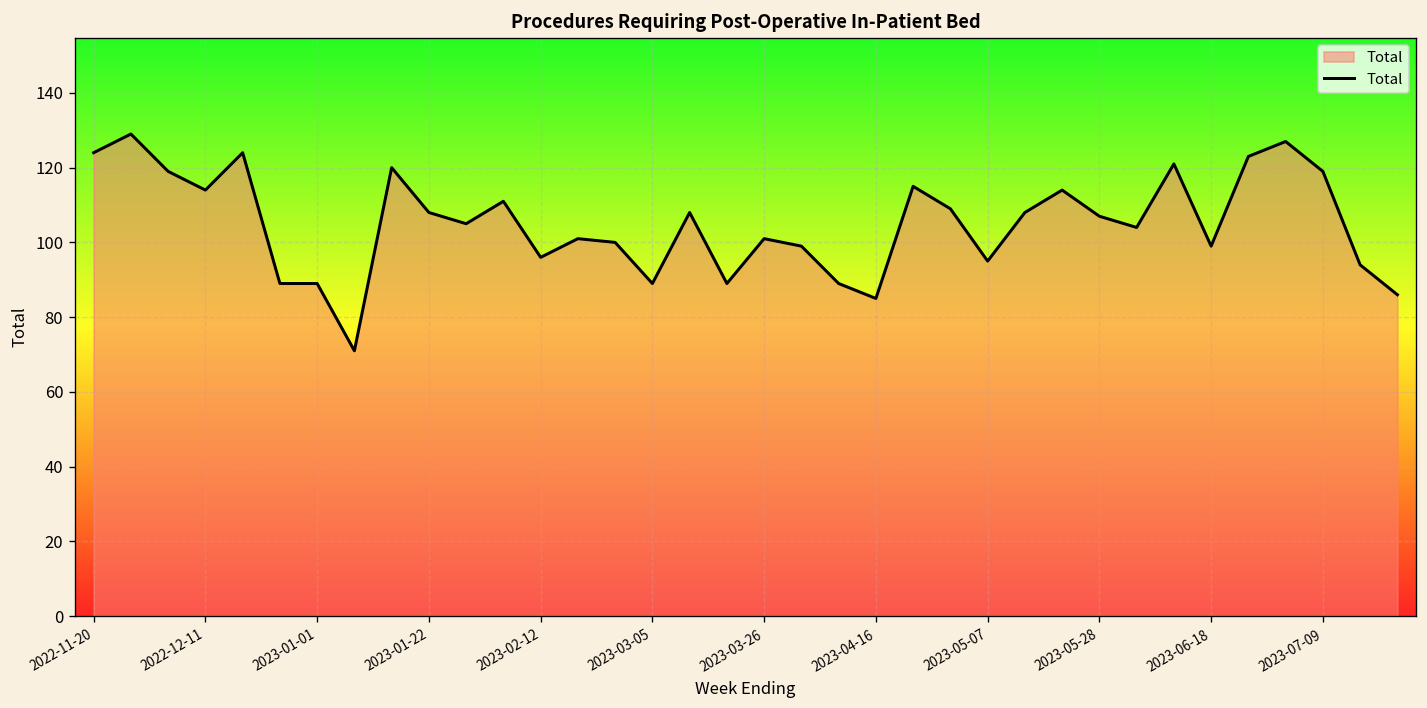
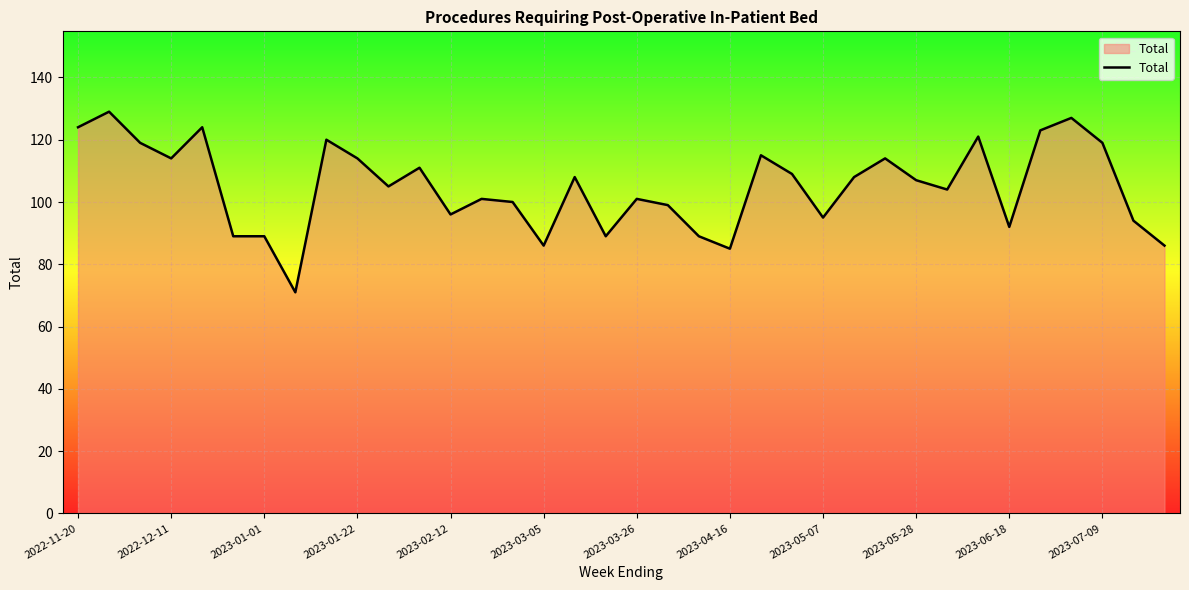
  {
    "2022-11-20": 124,
    "2022-12-11": 114,
    "2023-01-01": 89,
-   "2023-01-22": 108,
+   "2023-01-22": 114,
    "2023-02-12": 96,
-   "2023-03-05": 89,
+   "2023-03-05": 86,
    "2023-03-26": 101,
    "2023-04-16": 85,
    "2023-05-07": 95,
    "2023-05-28": 107,
-   "2023-06-18": 99,
+   "2023-06-18": 92,
    "2023-07-09": 119
  }
